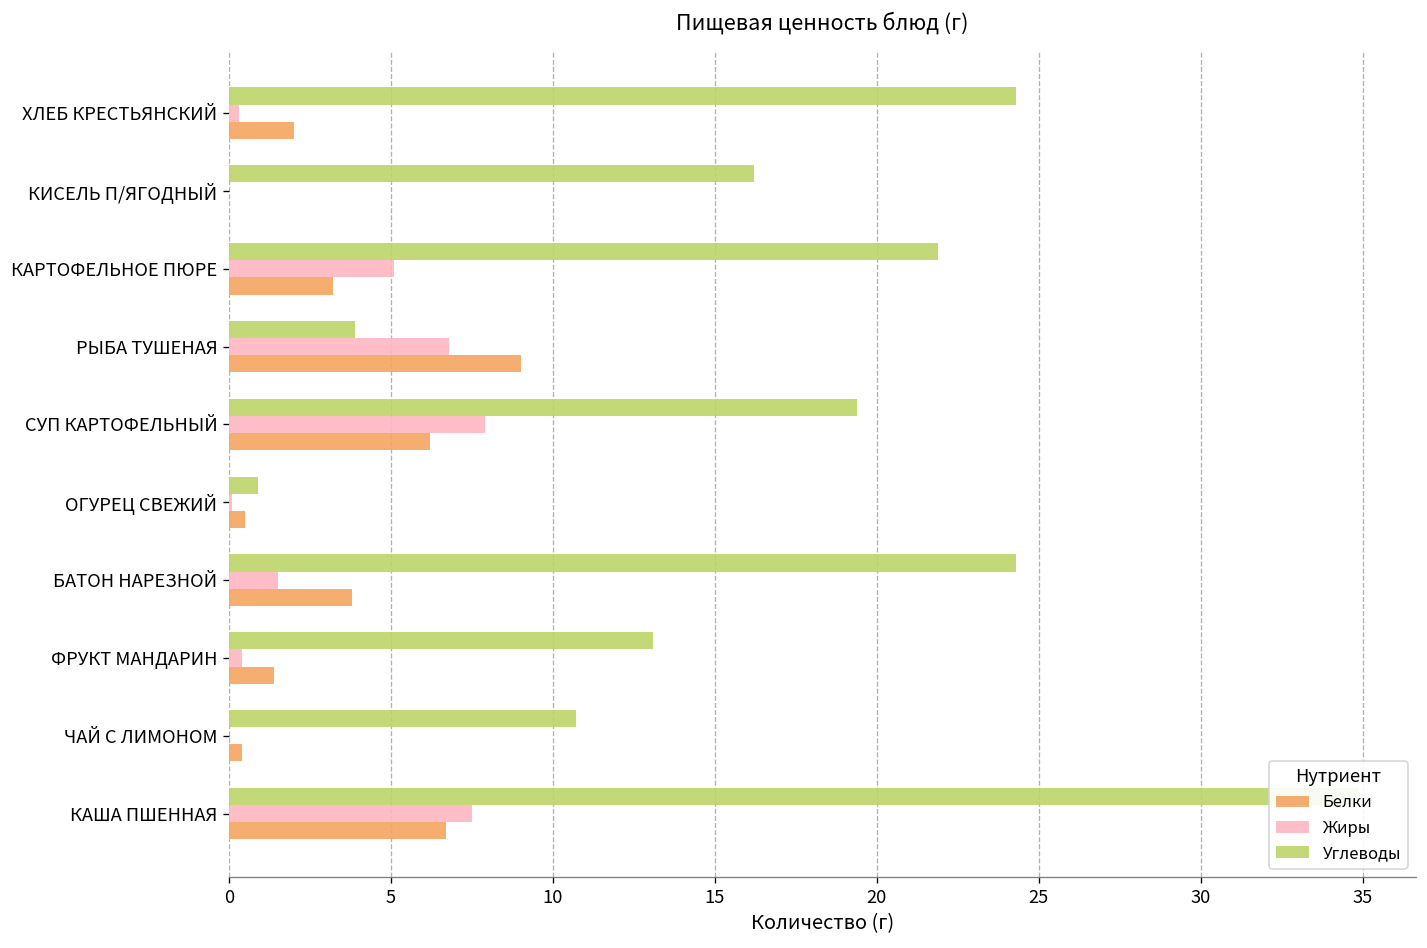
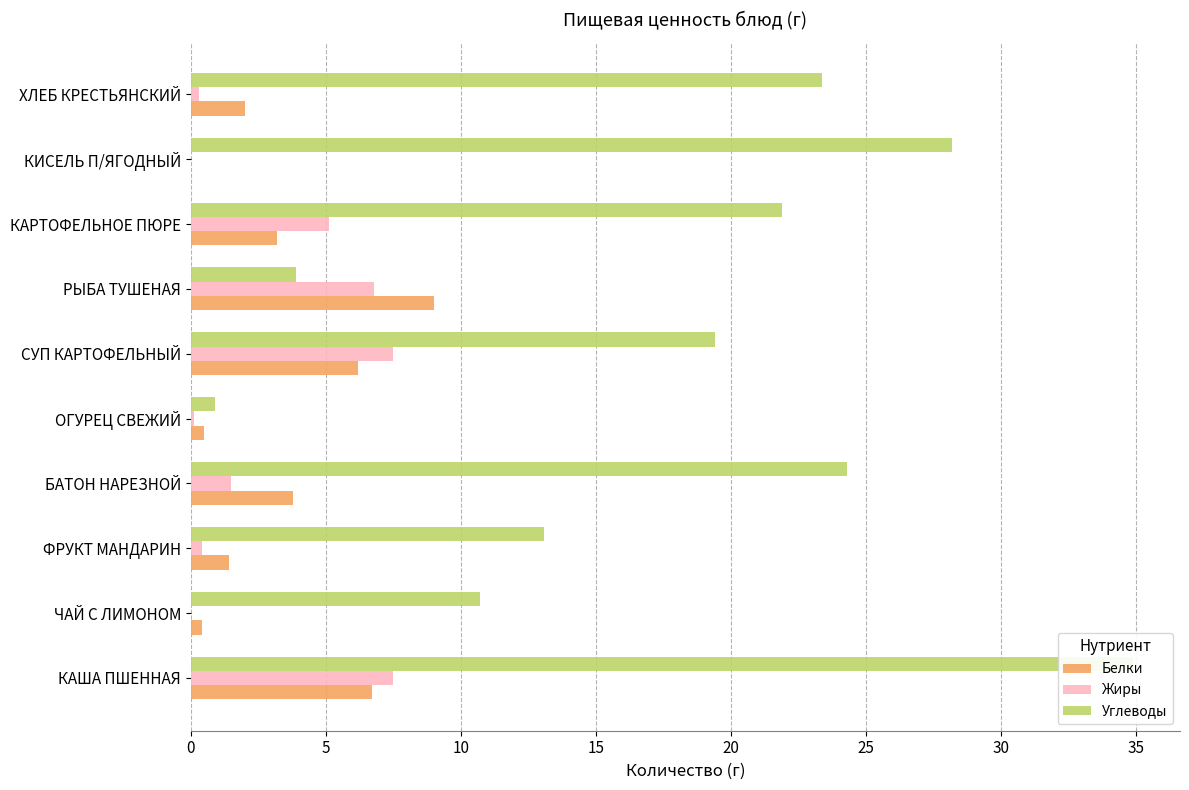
  {
    "Белки": {
      "ХЛЕБ КРЕСТЬЯНСКИЙ": 2.0,
      "КИСЕЛЬ П/ЯГОДНЫЙ": 0.0,
      "КАРТОФЕЛЬНОЕ ПЮРЕ": 3.2,
      "РЫБА ТУШЕНАЯ": 9.0,
      "СУП КАРТОФЕЛЬНЫЙ": 6.2,
      "ОГУРЕЦ СВЕЖИЙ": 0.5,
      "БАТОН НАРЕЗНОЙ": 3.8,
      "ФРУКТ МАНДАРИН": 1.4,
      "ЧАЙ С ЛИМОНОМ": 0.4,
      "КАША ПШЕННАЯ": 6.7
    },
    "Жиры": {
      "ХЛЕБ КРЕСТЬЯНСКИЙ": 0.3,
      "КИСЕЛЬ П/ЯГОДНЫЙ": 0.0,
      "КАРТОФЕЛЬНОЕ ПЮРЕ": 5.1,
      "РЫБА ТУШЕНАЯ": 6.8,
-     "СУП КАРТОФЕЛЬНЫЙ": 7.9,
+     "СУП КАРТОФЕЛЬНЫЙ": 7.5,
      "ОГУРЕЦ СВЕЖИЙ": 0.1,
      "БАТОН НАРЕЗНОЙ": 1.5,
      "ФРУКТ МАНДАРИН": 0.4,
      "ЧАЙ С ЛИМОНОМ": 0.0,
      "КАША ПШЕННАЯ": 7.5
    },
    "Углеводы": {
-     "ХЛЕБ КРЕСТЬЯНСКИЙ": 24.3,
-     "КИСЕЛЬ П/ЯГОДНЫЙ": 16.2,
+     "ХЛЕБ КРЕСТЬЯНСКИЙ": 23.4,
+     "КИСЕЛЬ П/ЯГОДНЫЙ": 28.2,
      "КАРТОФЕЛЬНОЕ ПЮРЕ": 21.9,
      "РЫБА ТУШЕНАЯ": 3.9,
      "СУП КАРТОФЕЛЬНЫЙ": 19.4,
      "ОГУРЕЦ СВЕЖИЙ": 0.9,
      "БАТОН НАРЕЗНОЙ": 24.3,
      "ФРУКТ МАНДАРИН": 13.1,
      "ЧАЙ С ЛИМОНОМ": 10.7
    }
  }
